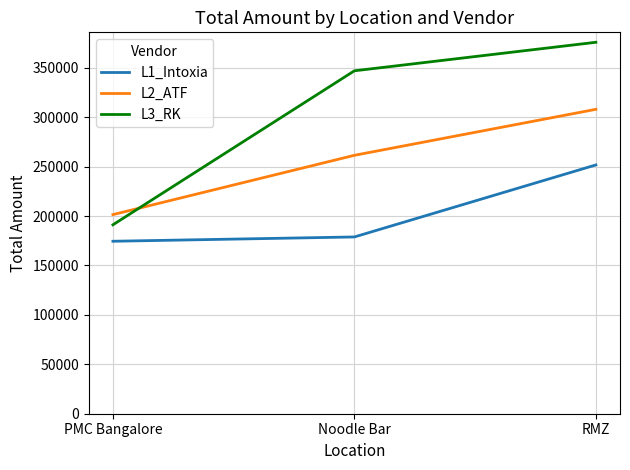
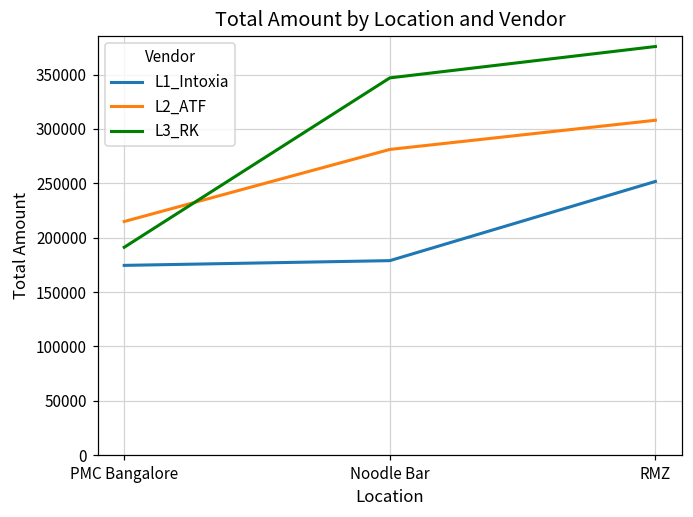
  {
    "L1_Intoxia": {
      "PMC Bangalore": 170000,
      "Noodle Bar": 180000,
      "RMZ": 250000
    },
    "L2_ATF": {
-     "PMC Bangalore": 200000,
-     "Noodle Bar": 260000,
+     "PMC Bangalore": 210000,
+     "Noodle Bar": 280000,
      "RMZ": 310000
    },
    "L3_RK": {
      "PMC Bangalore": 190000,
      "Noodle Bar": 350000,
      "RMZ": 380000
    }
  }
